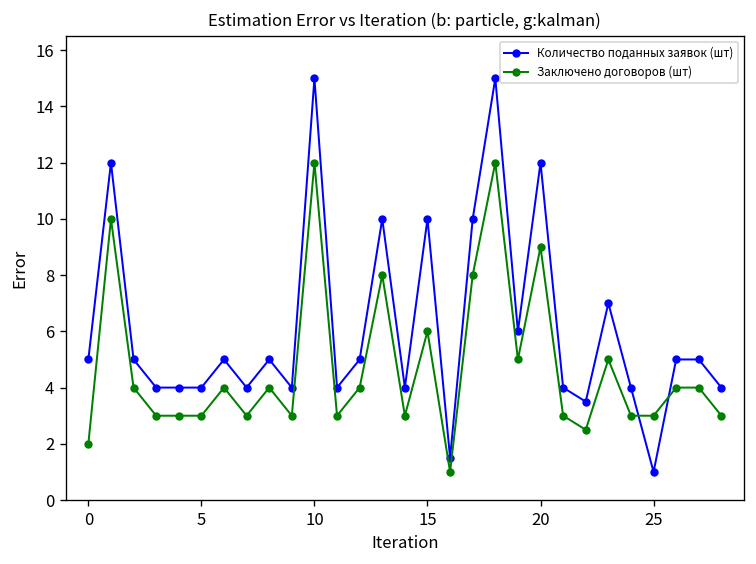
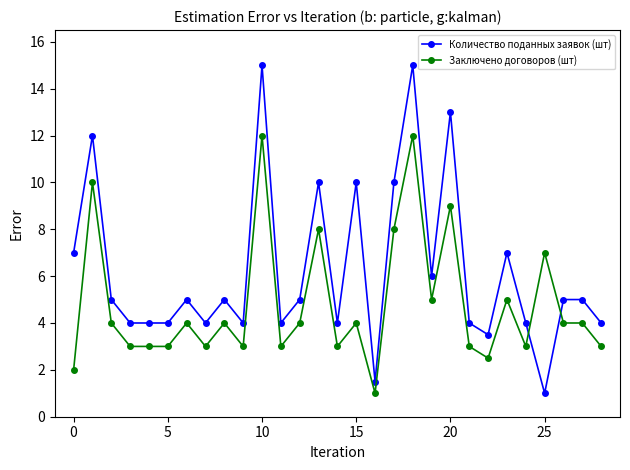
  {
    "Количество поданных заявок (шт)": {
-     "0": 5,
+     "0": 7,
      "5": 4,
      "10": 15,
      "15": 10,
-     "20": 12,
+     "20": 13,
      "25": 1
    },
    "Заключено договоров (шт)": {
      "0": 2,
      "5": 3,
      "10": 12,
-     "15": 6,
+     "15": 4,
      "20": 9,
-     "25": 3
+     "25": 7
    }
  }
